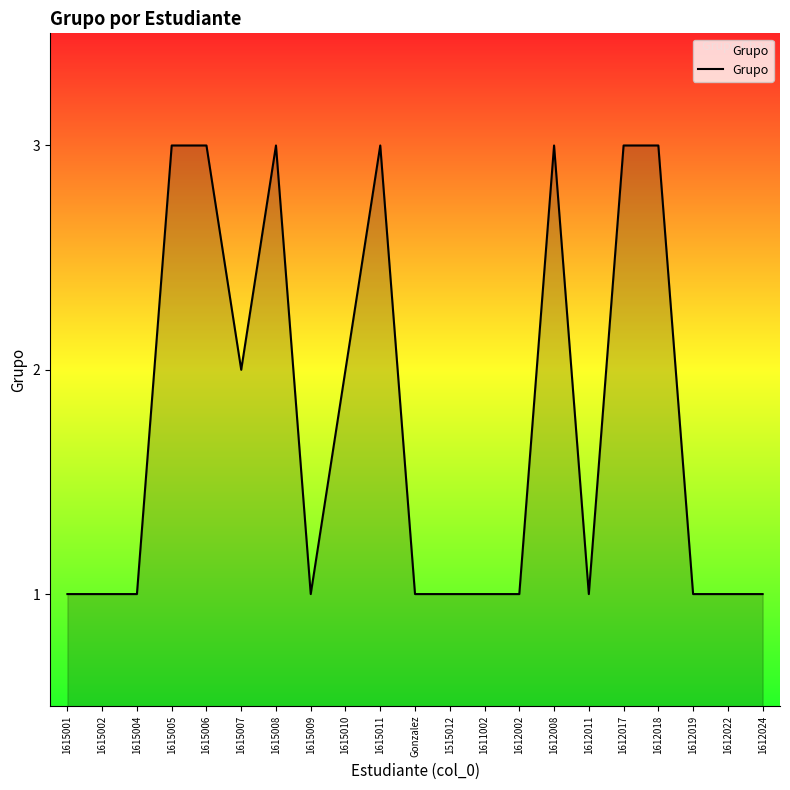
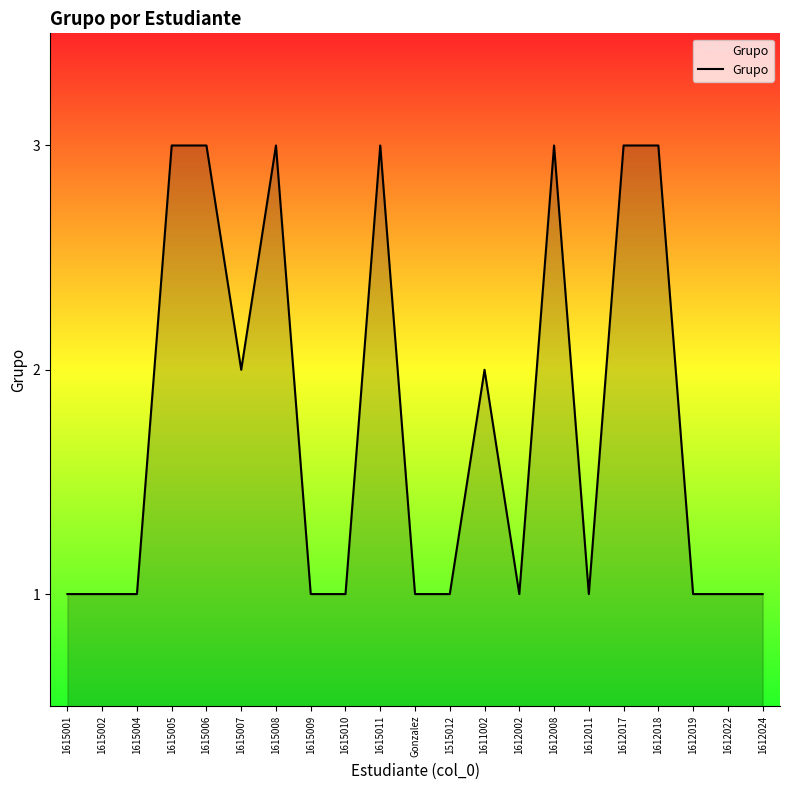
  {
    "1615001": 1,
    "1615002": 1,
    "1615004": 1,
    "1615005": 3,
    "1615006": 3,
    "1615007": 2,
    "1615008": 3,
    "1615009": 1,
-   "1615010": 2,
+   "1615010": 1,
    "1615011": 3,
    "Gonzalez": 1,
    "1515012": 1,
-   "1611002": 1,
+   "1611002": 2,
    "1612002": 1,
    "1612008": 3,
    "1612011": 1,
    "1612017": 3,
    "1612018": 3,
    "1612019": 1,
    "1612022": 1,
    "1612024": 1
  }
